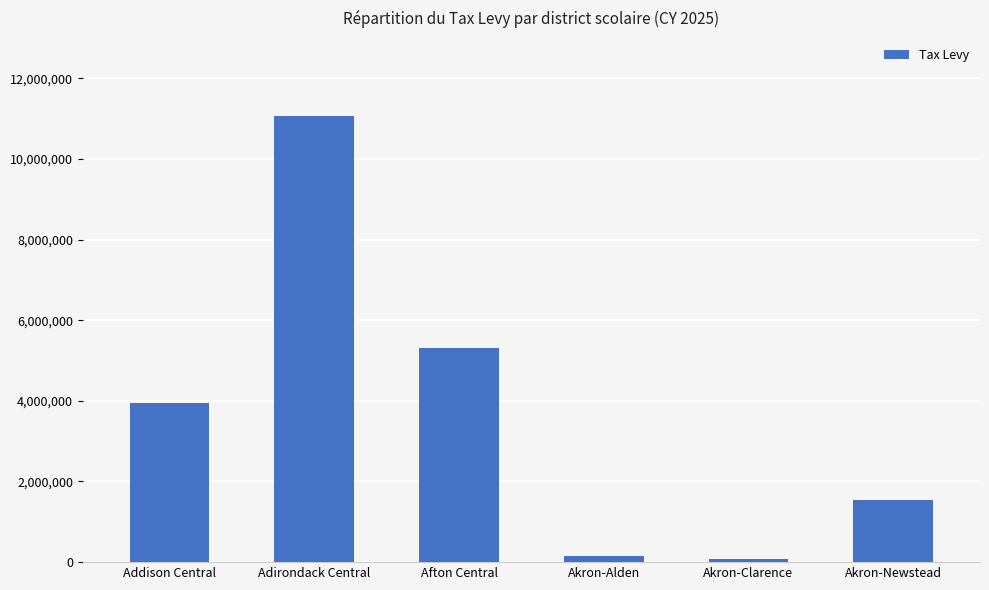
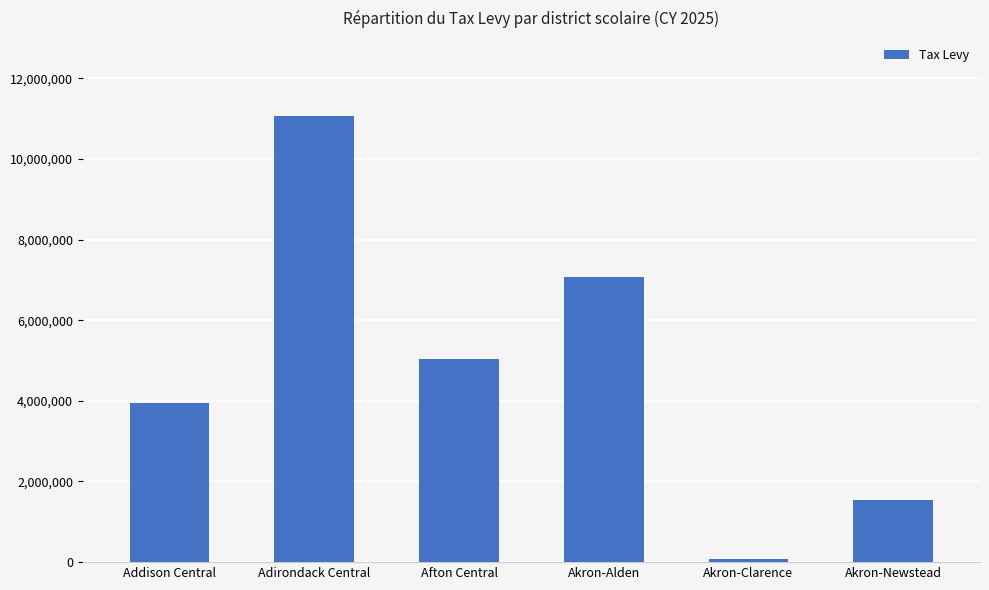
  {
    "Addison Central": "4,000,000",
    "Adirondack Central": "11,100,000",
-   "Afton Central": "5,300,000",
-   "Akron-Alden": "100,000",
+   "Afton Central": "5,000,000",
+   "Akron-Alden": "7,100,000",
    "Akron-Clarence": "100,000",
    "Akron-Newstead": "1,500,000"
  }
